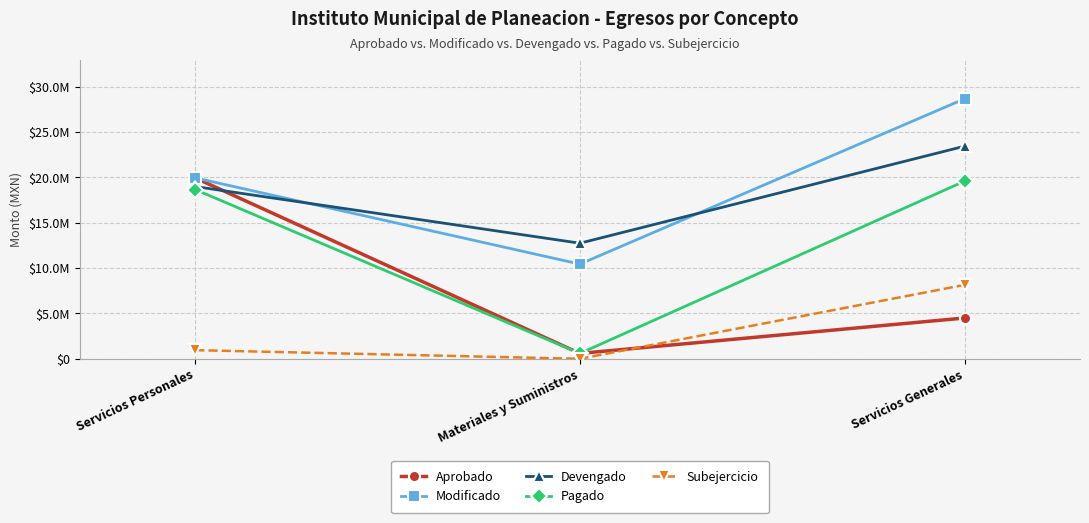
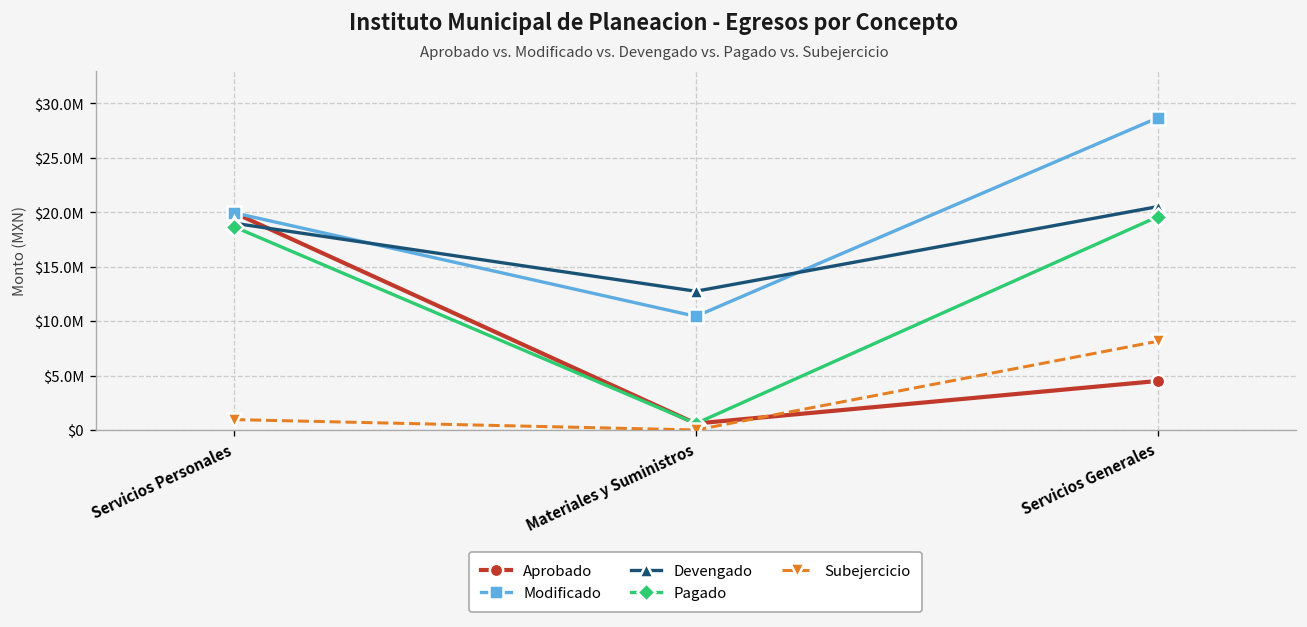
  {
    "Aprobado": {
      "Servicios Generales": "$5000000"
    },
    "Modificado": {
      "Materiales y Suministros": "$10000000",
      "Servicios Generales": "$29000000"
    },
    "Devengado": {
      "Servicios Personales": "$19000000",
      "Materiales y Suministros": "$13000000",
-     "Servicios Generales": "$23000000"
+     "Servicios Generales": "$21000000"
    },
    "Pagado": {
      "Servicios Personales": "$19000000",
      "Servicios Generales": "$20000000"
    },
    "Subejercicio": {
      "Servicios Personales": "$1000000",
      "Materiales y Suministros": "$0",
      "Servicios Generales": "$8000000"
    }
  }
